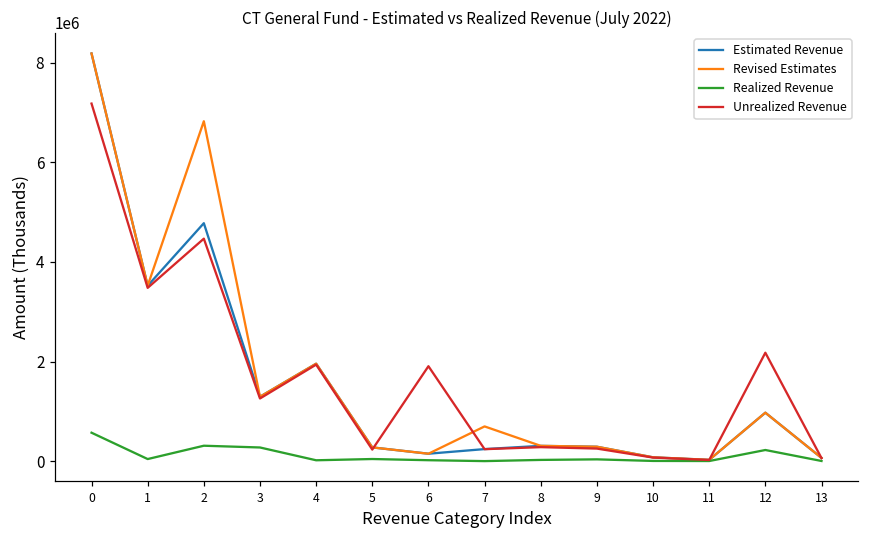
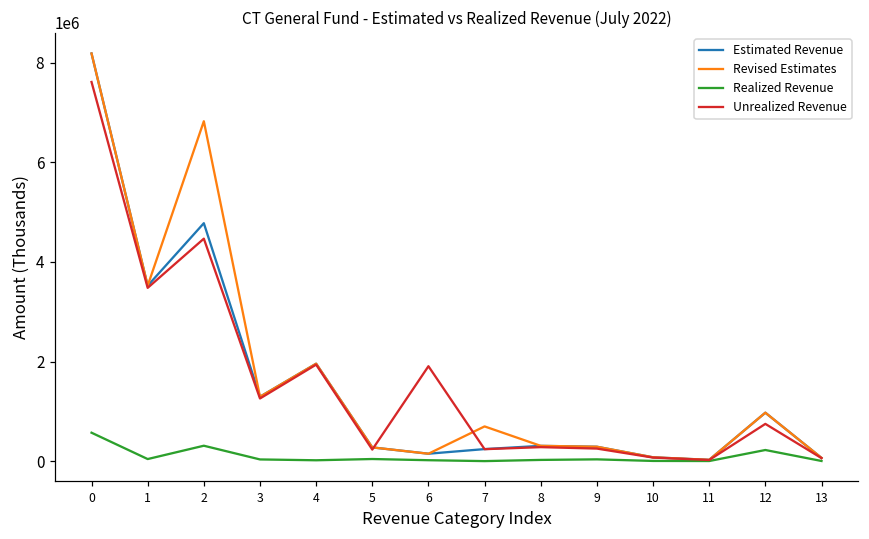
  {
    "Estimated Revenue": {
      "2": 4800000
    },
    "Revised Estimates": {
      "2": 6800000,
      "7": 700000
    },
    "Realized Revenue": {
      "0": 600000,
      "1": 0,
      "2": 300000,
-     "3": 300000,
+     "3": 0,
      "4": 0,
      "5": 0,
      "6": 0,
      "7": 0,
      "8": 0,
      "9": 0,
      "10": 0,
      "12": 200000,
      "13": 0
    },
    "Unrealized Revenue": {
-     "0": 7200000,
+     "0": 7600000,
      "2": 4500000,
      "6": 1900000,
-     "12": 2200000
+     "12": 700000
    }
  }
